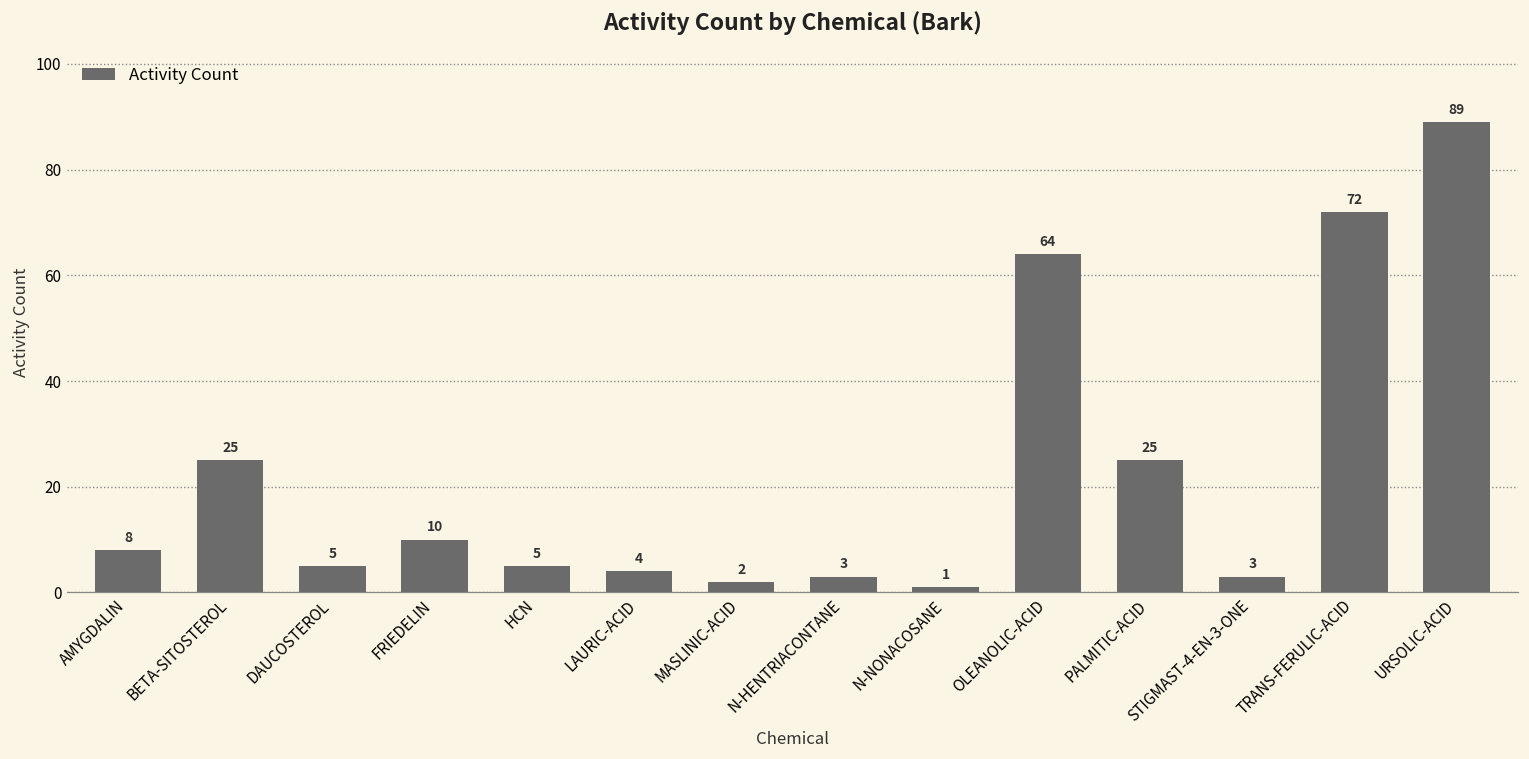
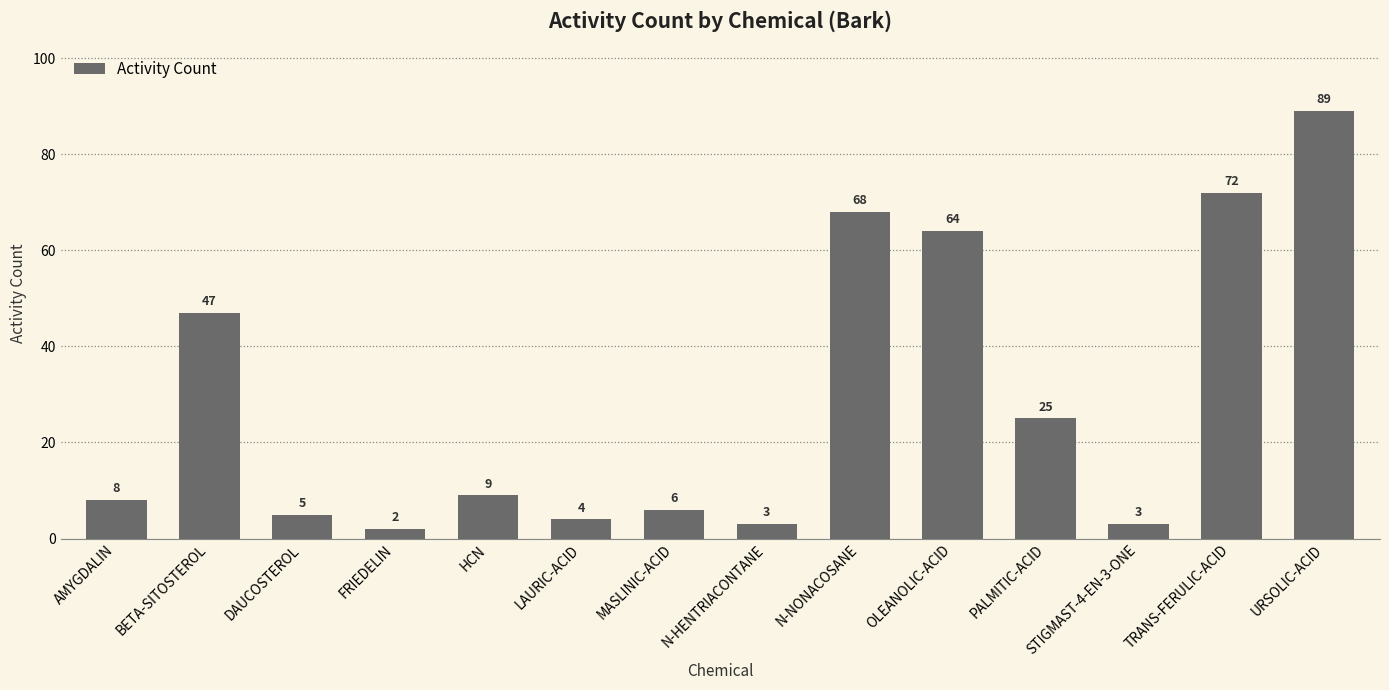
  {
    "AMYGDALIN": 8,
-   "BETA-SITOSTEROL": 25,
+   "BETA-SITOSTEROL": 47,
    "DAUCOSTEROL": 5,
-   "FRIEDELIN": 10,
-   "HCN": 5,
+   "FRIEDELIN": 2,
+   "HCN": 9,
    "LAURIC-ACID": 4,
-   "MASLINIC-ACID": 2,
+   "MASLINIC-ACID": 6,
    "N-HENTRIACONTANE": 3,
-   "N-NONACOSANE": 1,
+   "N-NONACOSANE": 68,
    "OLEANOLIC-ACID": 64,
    "PALMITIC-ACID": 25,
    "STIGMAST-4-EN-3-ONE": 3,
    "TRANS-FERULIC-ACID": 72,
    "URSOLIC-ACID": 89
  }
